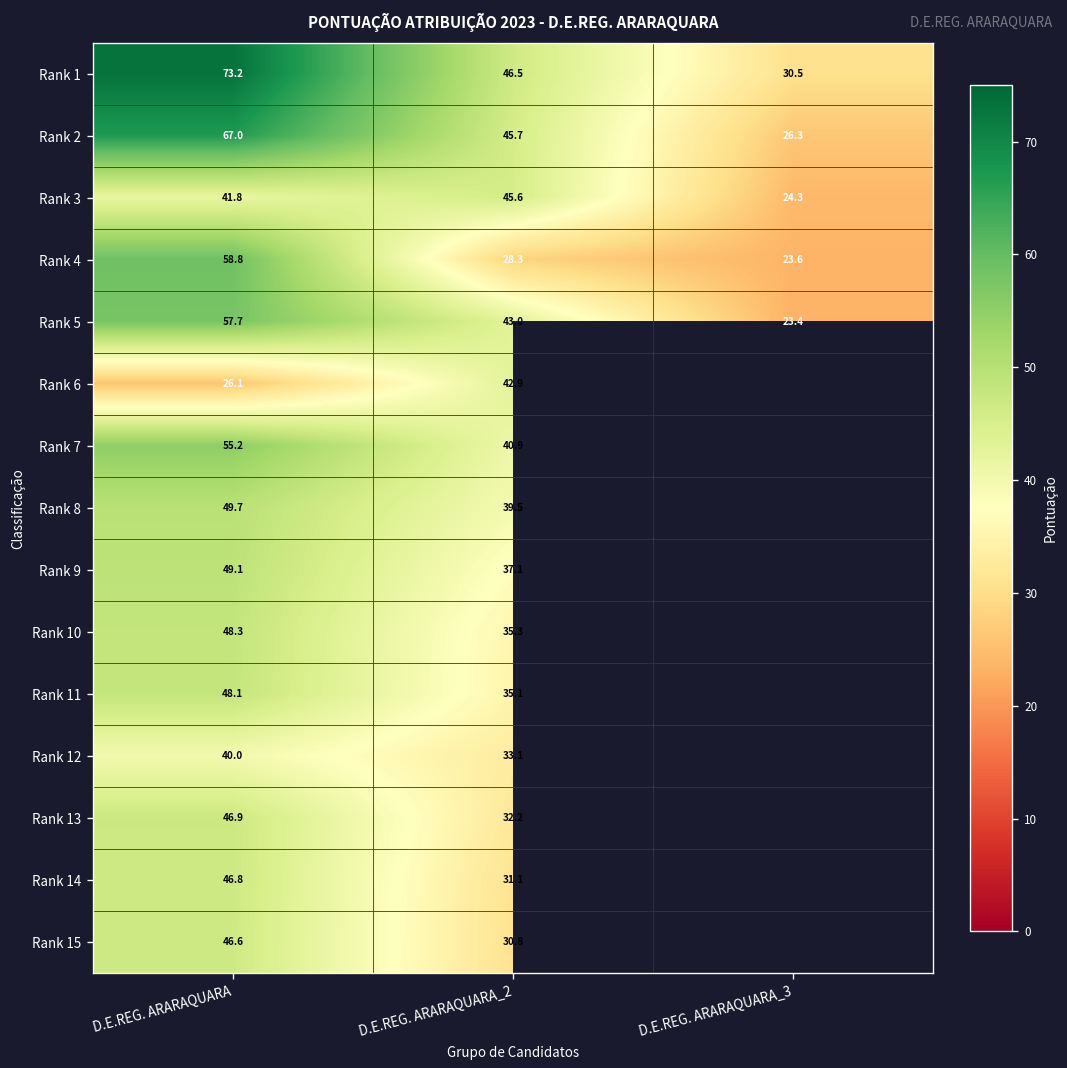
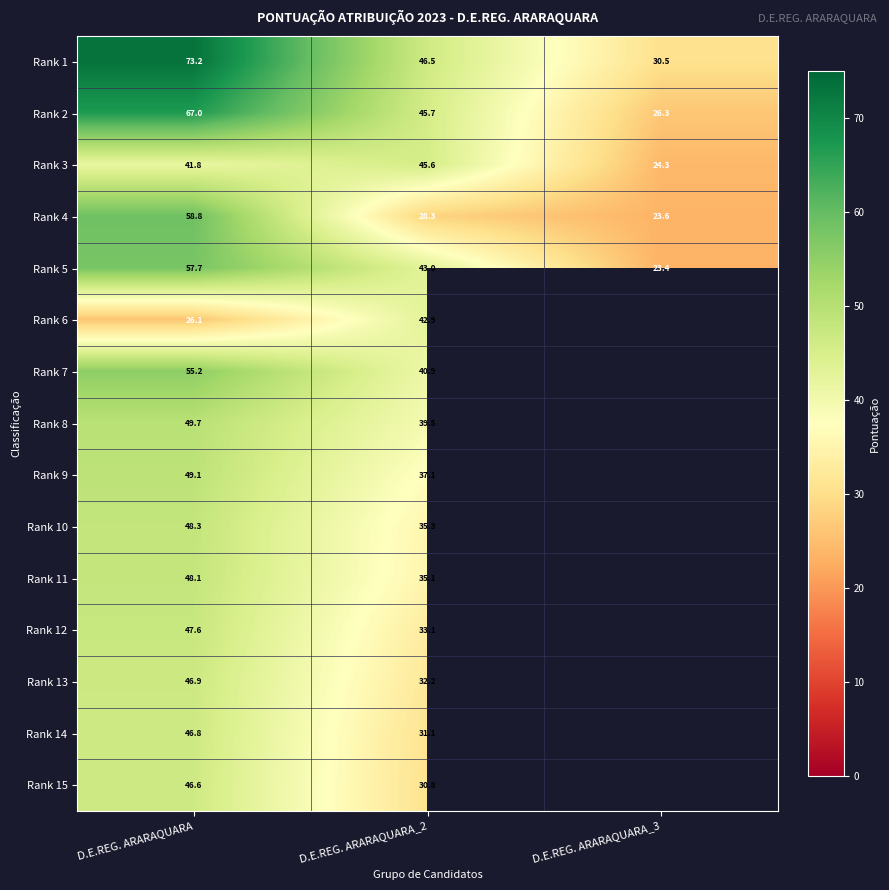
  {
    "Rank 1": {
      "D.E.REG. ARARAQUARA": 73.2,
      "D.E.REG. ARARAQUARA_2": 46.5,
      "D.E.REG. ARARAQUARA_3": 30.5
    },
    "Rank 2": {
      "D.E.REG. ARARAQUARA": 67.0,
      "D.E.REG. ARARAQUARA_2": 45.7,
      "D.E.REG. ARARAQUARA_3": 26.3
    },
    "Rank 3": {
      "D.E.REG. ARARAQUARA": 41.8,
      "D.E.REG. ARARAQUARA_2": 45.6,
      "D.E.REG. ARARAQUARA_3": 24.3
    },
    "Rank 4": {
      "D.E.REG. ARARAQUARA": 58.8,
      "D.E.REG. ARARAQUARA_2": 28.3,
      "D.E.REG. ARARAQUARA_3": 23.6
    },
    "Rank 5": {
      "D.E.REG. ARARAQUARA": 57.7,
      "D.E.REG. ARARAQUARA_2": 43.0,
      "D.E.REG. ARARAQUARA_3": 23.4
    },
    "Rank 6": {
      "D.E.REG. ARARAQUARA": 26.1
    },
    "Rank 7": {
      "D.E.REG. ARARAQUARA": 55.2
    },
    "Rank 8": {
      "D.E.REG. ARARAQUARA": 49.7
    },
    "Rank 9": {
      "D.E.REG. ARARAQUARA": 49.1
    },
    "Rank 10": {
      "D.E.REG. ARARAQUARA": 48.3
    },
    "Rank 11": {
      "D.E.REG. ARARAQUARA": 48.1
    },
    "Rank 12": {
-     "D.E.REG. ARARAQUARA": 40.0
+     "D.E.REG. ARARAQUARA": 47.6
    },
    "Rank 13": {
      "D.E.REG. ARARAQUARA": 46.9
    },
    "Rank 14": {
      "D.E.REG. ARARAQUARA": 46.8
    },
    "Rank 15": {
      "D.E.REG. ARARAQUARA": 46.6
    }
  }
